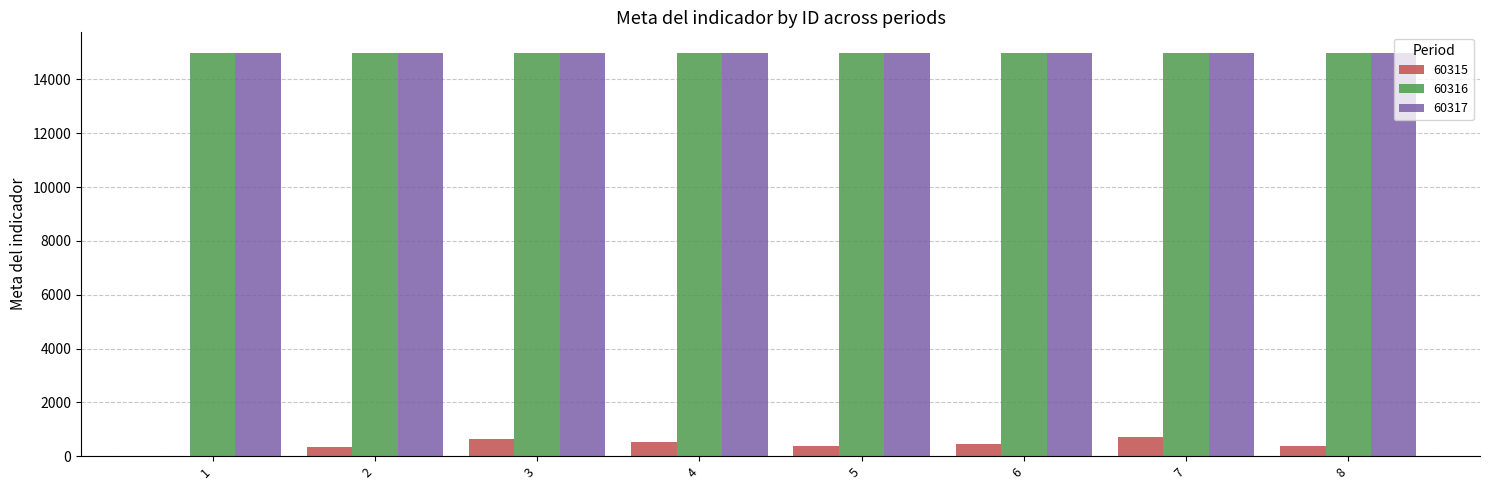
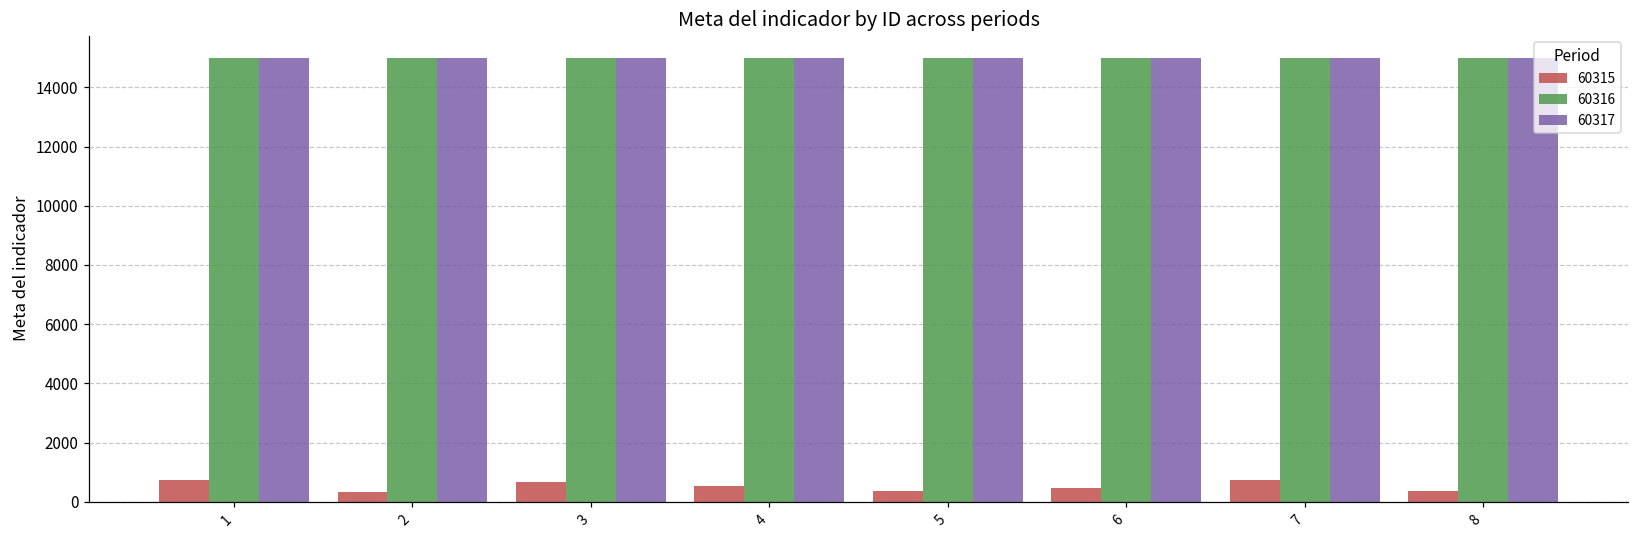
  {
    "60315": {
-     "1": 0,
+     "1": 700,
      "2": 300,
      "3": 700,
      "4": 500,
      "5": 400,
      "6": 500,
      "7": 700,
      "8": 400
    },
    "60316": {
      "1": 15000,
      "2": 15000,
      "3": 15000,
      "4": 15000,
      "5": 15000,
      "6": 15000,
      "7": 15000,
      "8": 15000
    },
    "60317": {
      "1": 15000,
      "2": 15000,
      "3": 15000,
      "4": 15000,
      "5": 15000,
      "6": 15000,
      "7": 15000,
      "8": 15000
    }
  }
